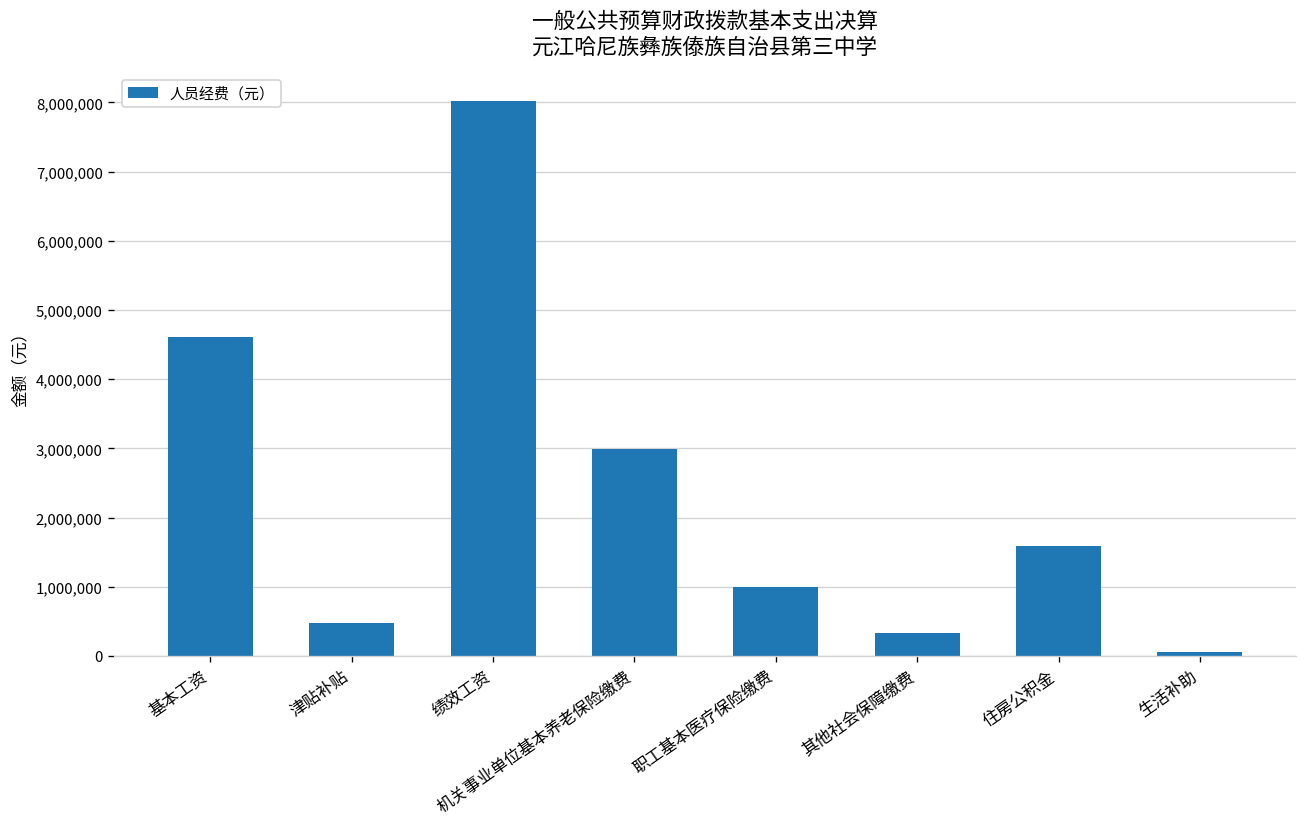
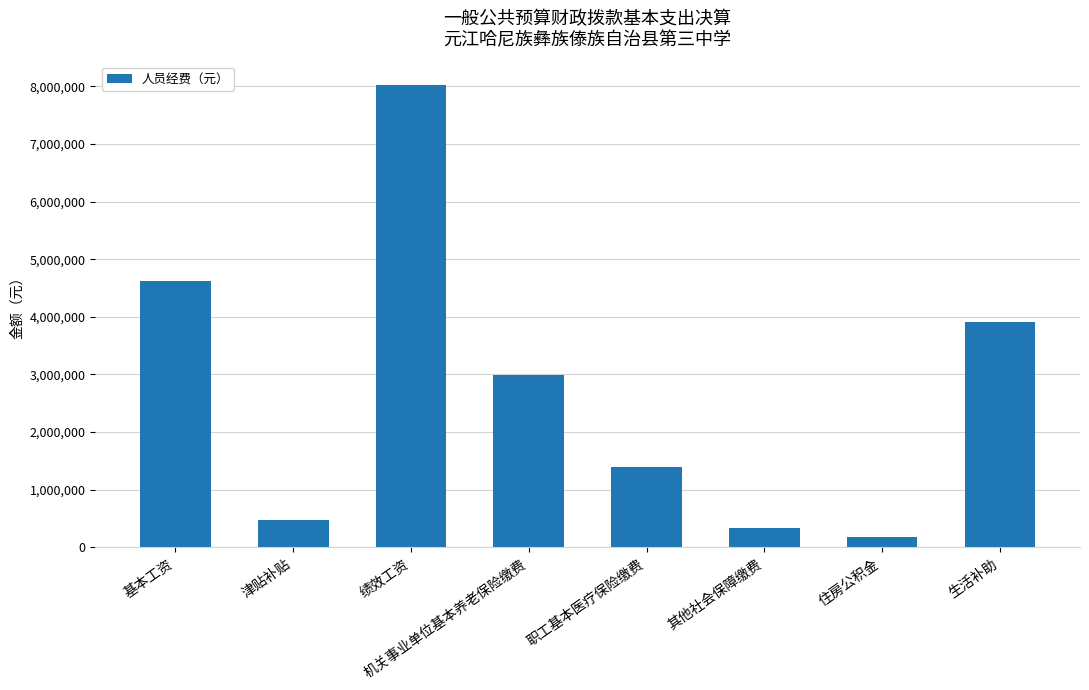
  {
    "基本工资": "4,600,000",
    "津贴补贴": "500,000",
    "绩效工资": "8,000,000",
    "机关事业单位基本养老保险缴费": "3,000,000",
-   "职工基本医疗保险缴费": "1,000,000",
+   "职工基本医疗保险缴费": "1,400,000",
    "其他社会保障缴费": "300,000",
-   "住房公积金": "1,600,000",
-   "生活补助": "100,000"
+   "住房公积金": "200,000",
+   "生活补助": "3,900,000"
  }
